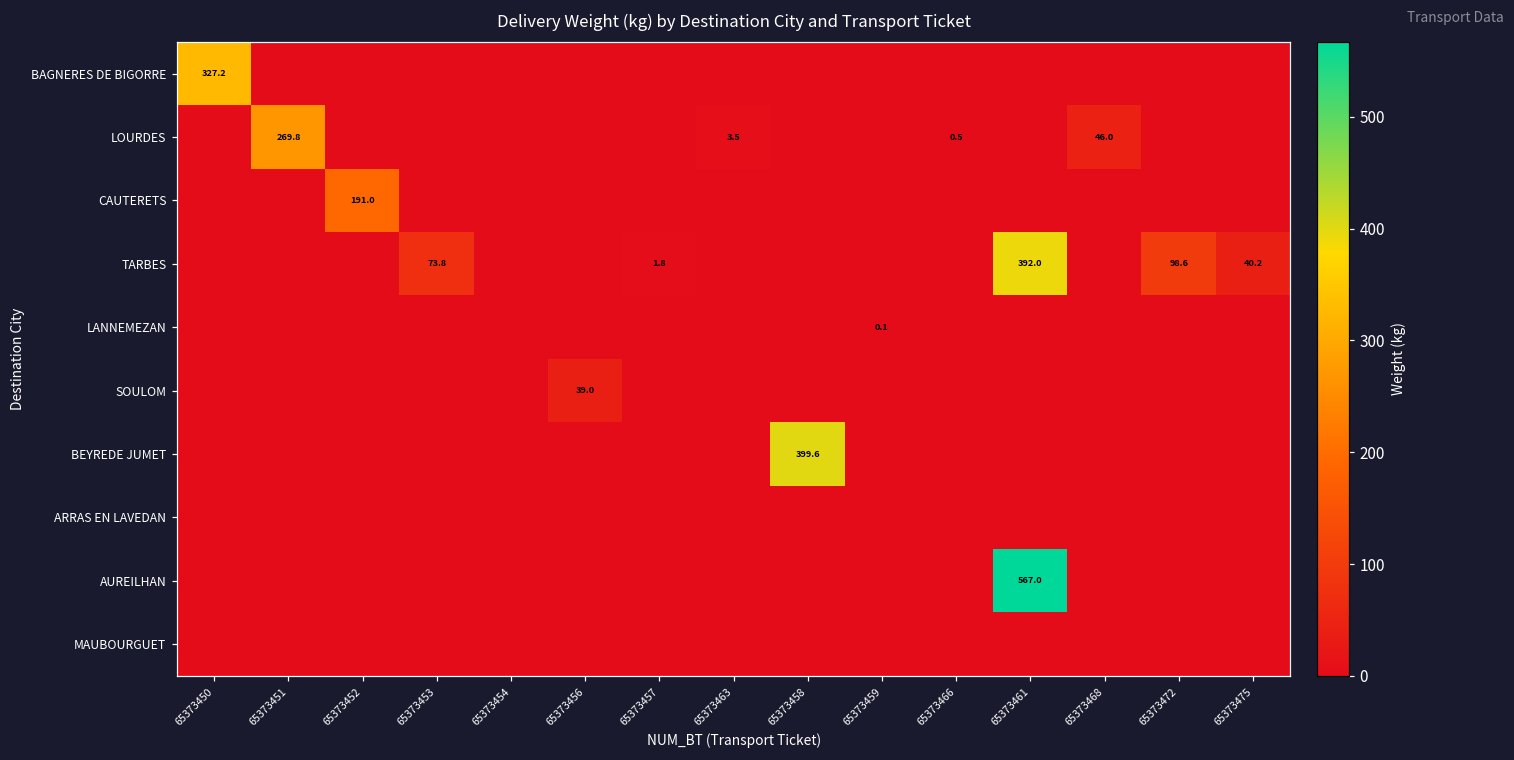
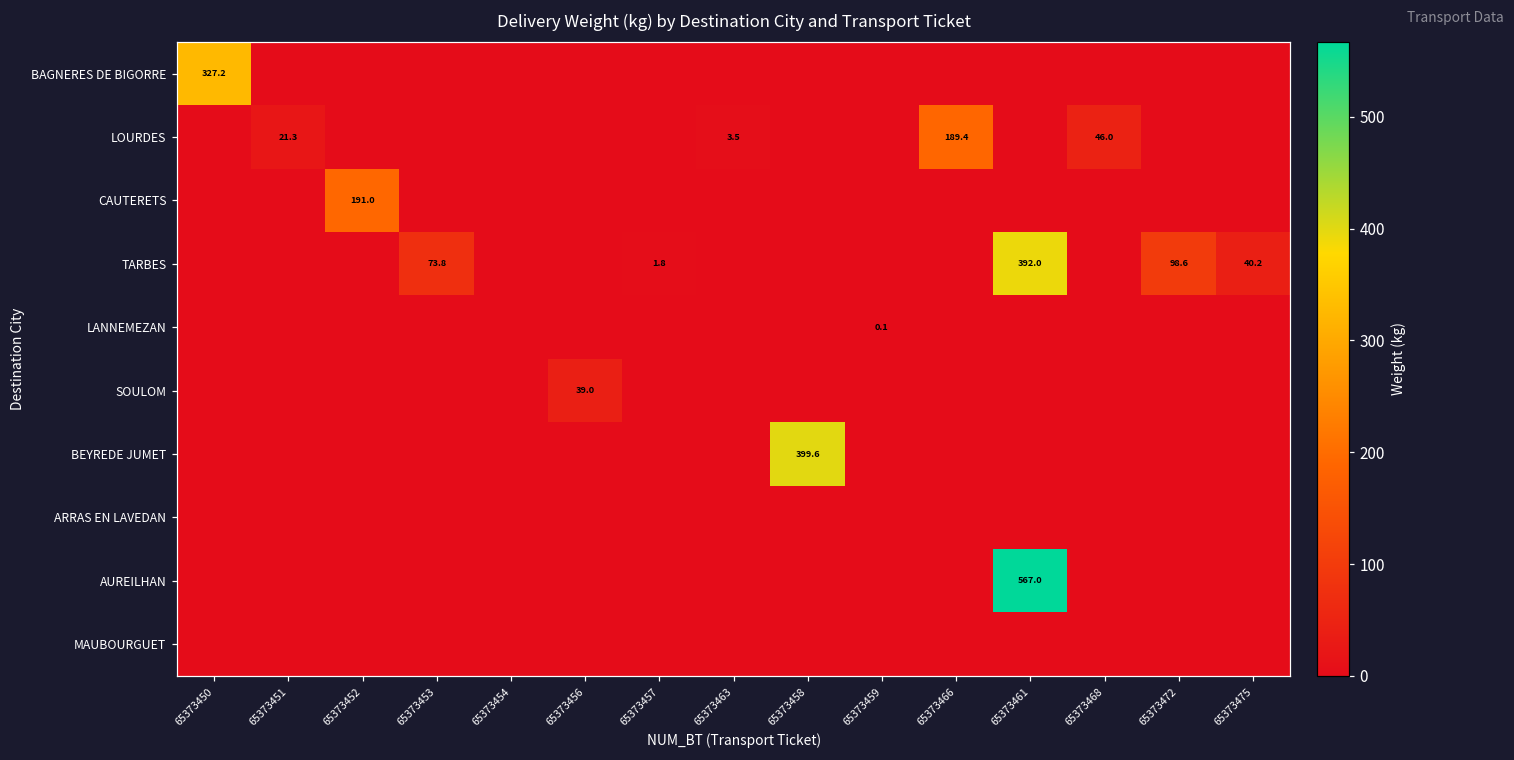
  {
    "BAGNERES DE BIGORRE": {
      "65373450": 327.2
    },
    "LOURDES": {
-     "65373451": 269.8,
+     "65373451": 21.3,
      "65373463": 3.5,
-     "65373466": 0.5,
+     "65373466": 189.4,
      "65373468": 46.0
    },
    "CAUTERETS": {
      "65373452": 191.0
    },
    "TARBES": {
      "65373453": 73.8,
      "65373457": 1.8,
      "65373461": 392.0,
      "65373472": 98.6,
      "65373475": 40.2
    },
    "LANNEMEZAN": {
      "65373459": 0.1
    },
    "SOULOM": {
      "65373456": 39.0
    },
    "BEYREDE JUMET": {
      "65373458": 399.6
    },
    "AUREILHAN": {
      "65373461": 567.0
    }
  }
